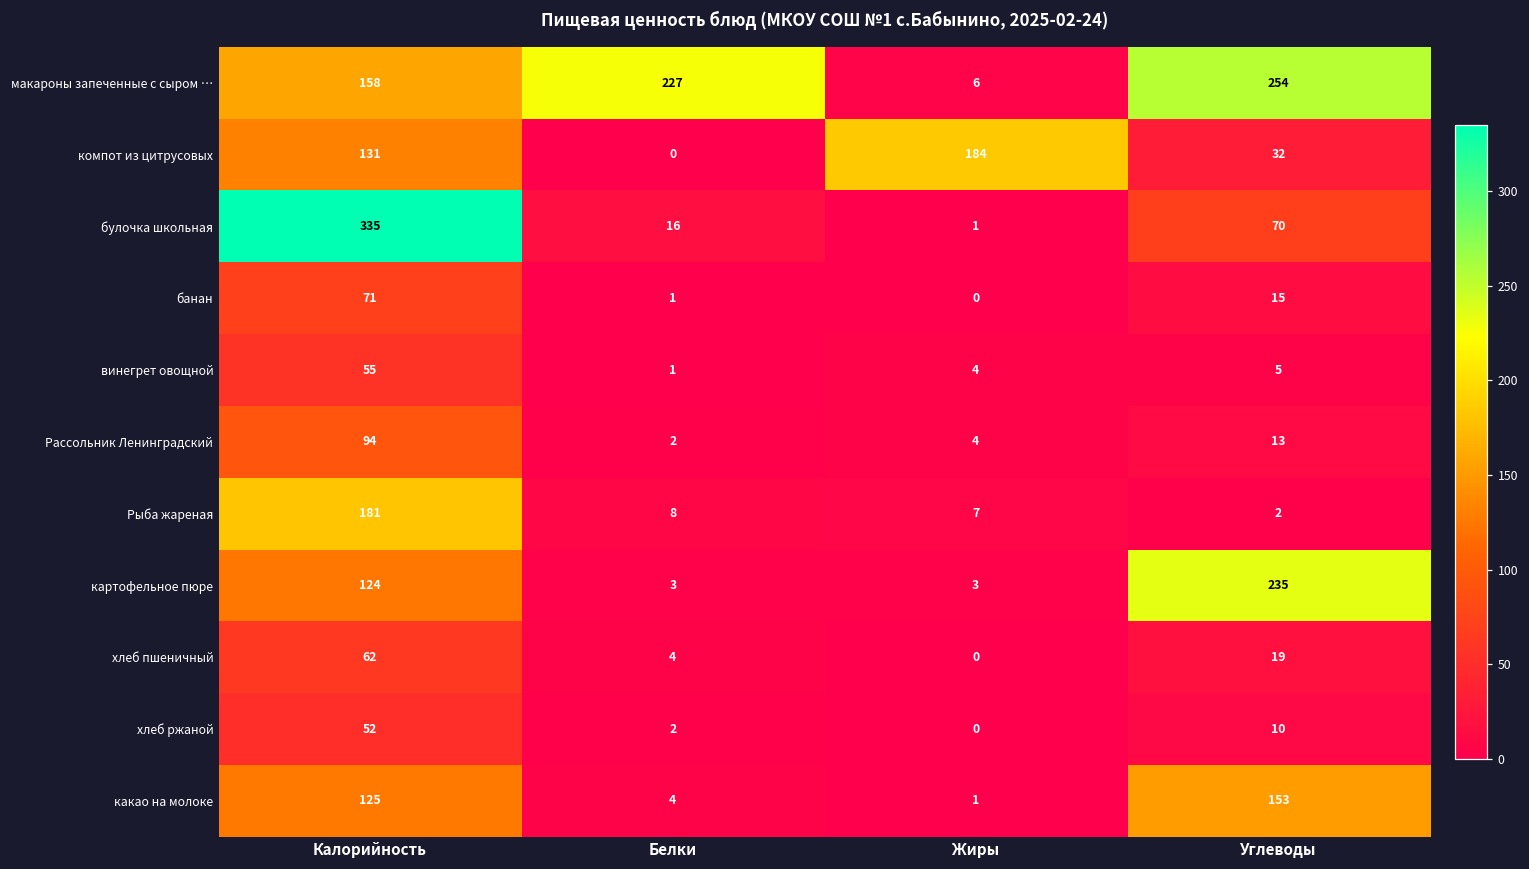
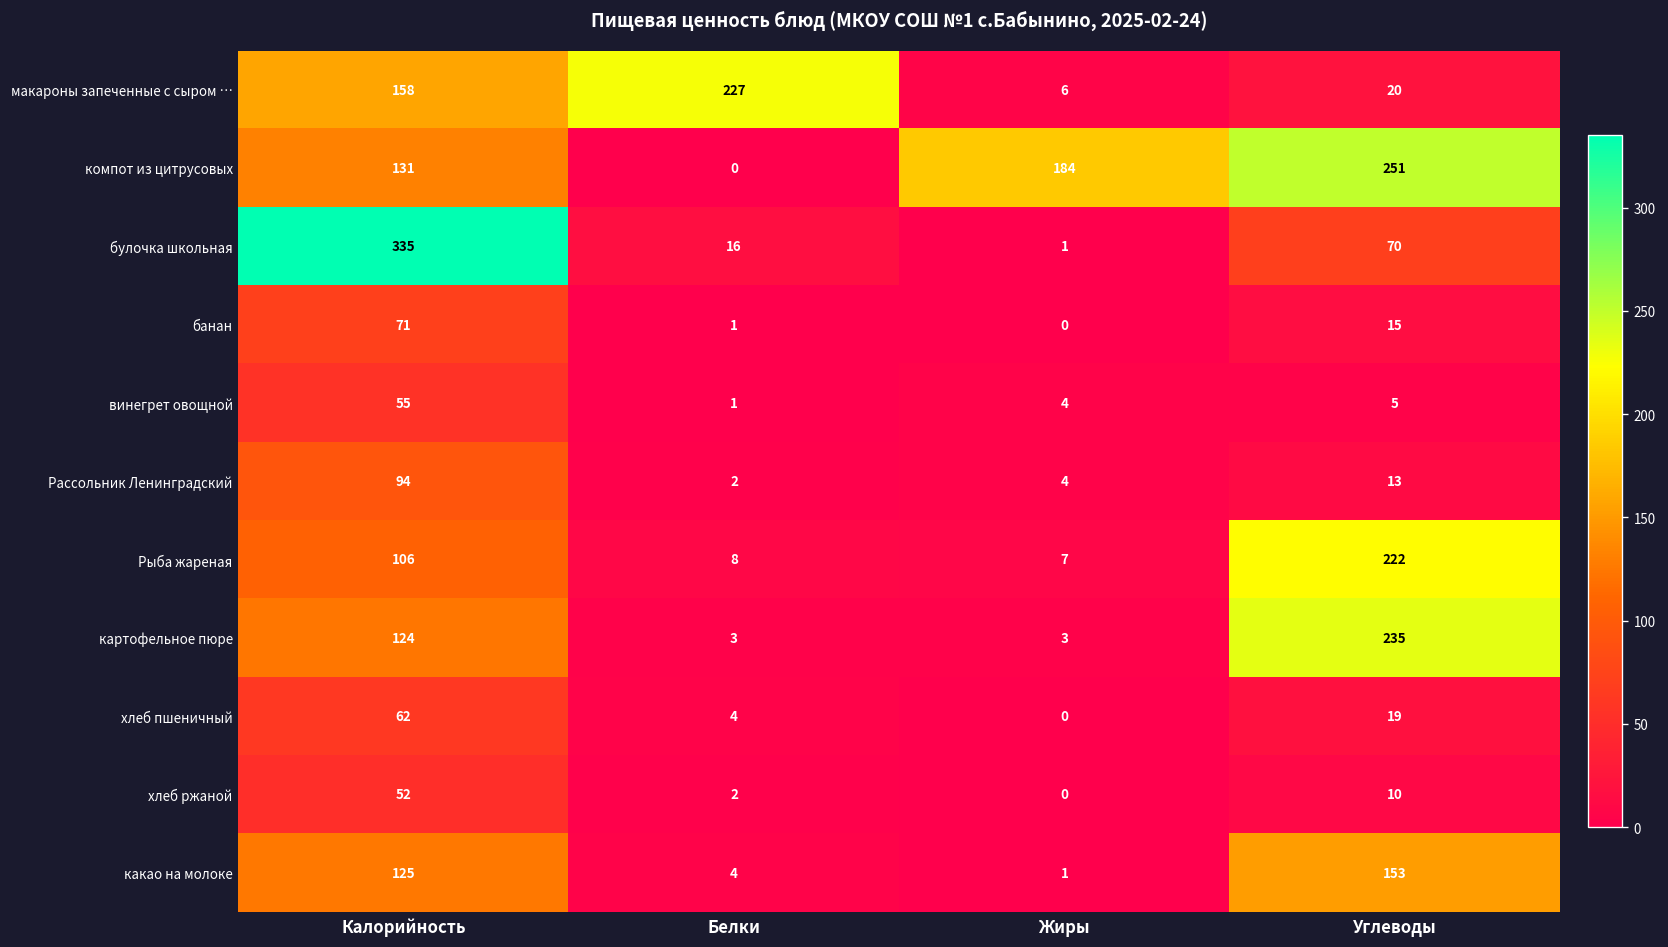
  {
    "макароны запеченные с сыром …": {
      "Калорийность": 158,
      "Белки": 227,
      "Жиры": 6,
-     "Углеводы": 254
+     "Углеводы": 20
    },
    "компот из цитрусовых": {
      "Калорийность": 131,
      "Белки": 0,
      "Жиры": 184,
-     "Углеводы": 32
+     "Углеводы": 251
    },
    "булочка школьная": {
      "Калорийность": 335,
      "Белки": 16,
      "Жиры": 1,
      "Углеводы": 70
    },
    "банан": {
      "Калорийность": 71,
      "Белки": 1,
      "Жиры": 0,
      "Углеводы": 15
    },
    "винегрет овощной": {
      "Калорийность": 55,
      "Белки": 1,
      "Жиры": 4,
      "Углеводы": 5
    },
    "Рассольник Ленинградский": {
      "Калорийность": 94,
      "Белки": 2,
      "Жиры": 4,
      "Углеводы": 13
    },
    "Рыба жареная": {
-     "Калорийность": 181,
+     "Калорийность": 106,
      "Белки": 8,
      "Жиры": 7,
-     "Углеводы": 2
+     "Углеводы": 222
    },
    "картофельное пюре": {
      "Калорийность": 124,
      "Белки": 3,
      "Жиры": 3,
      "Углеводы": 235
    },
    "хлеб пшеничный": {
      "Калорийность": 62,
      "Белки": 4,
      "Жиры": 0,
      "Углеводы": 19
    },
    "хлеб ржаной": {
      "Калорийность": 52,
      "Белки": 2,
      "Жиры": 0,
      "Углеводы": 10
    },
    "какао на молоке": {
      "Калорийность": 125,
      "Белки": 4,
      "Жиры": 1,
      "Углеводы": 153
    }
  }
